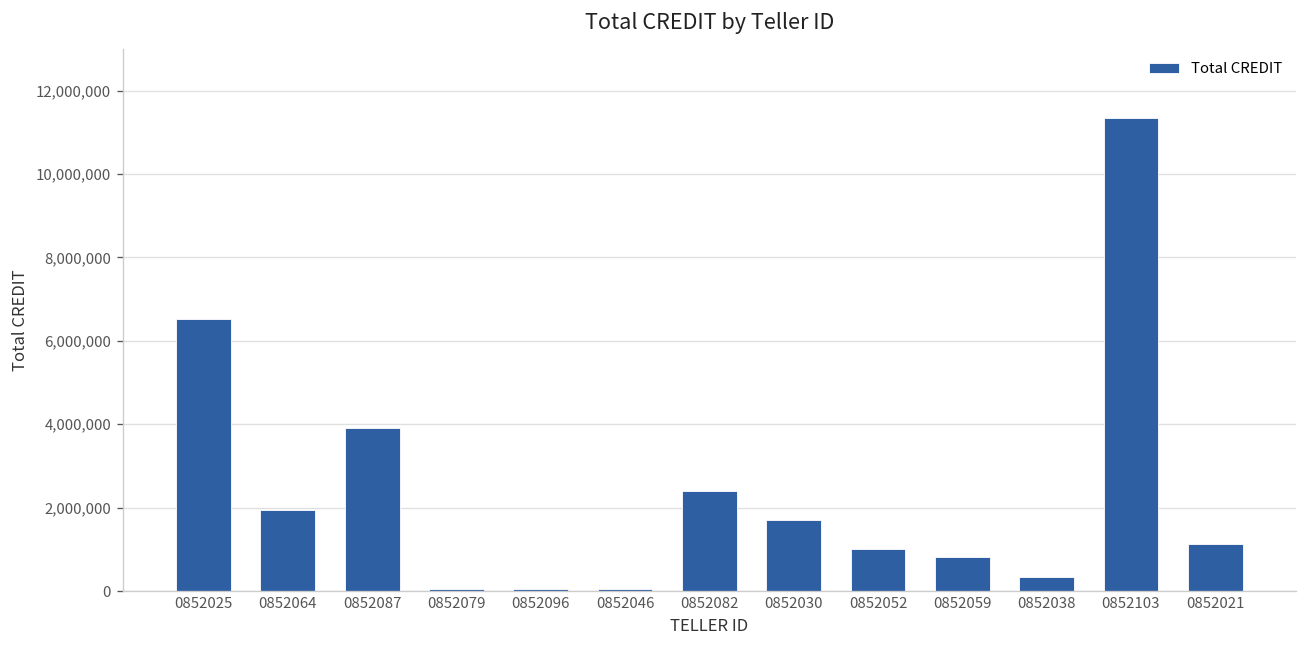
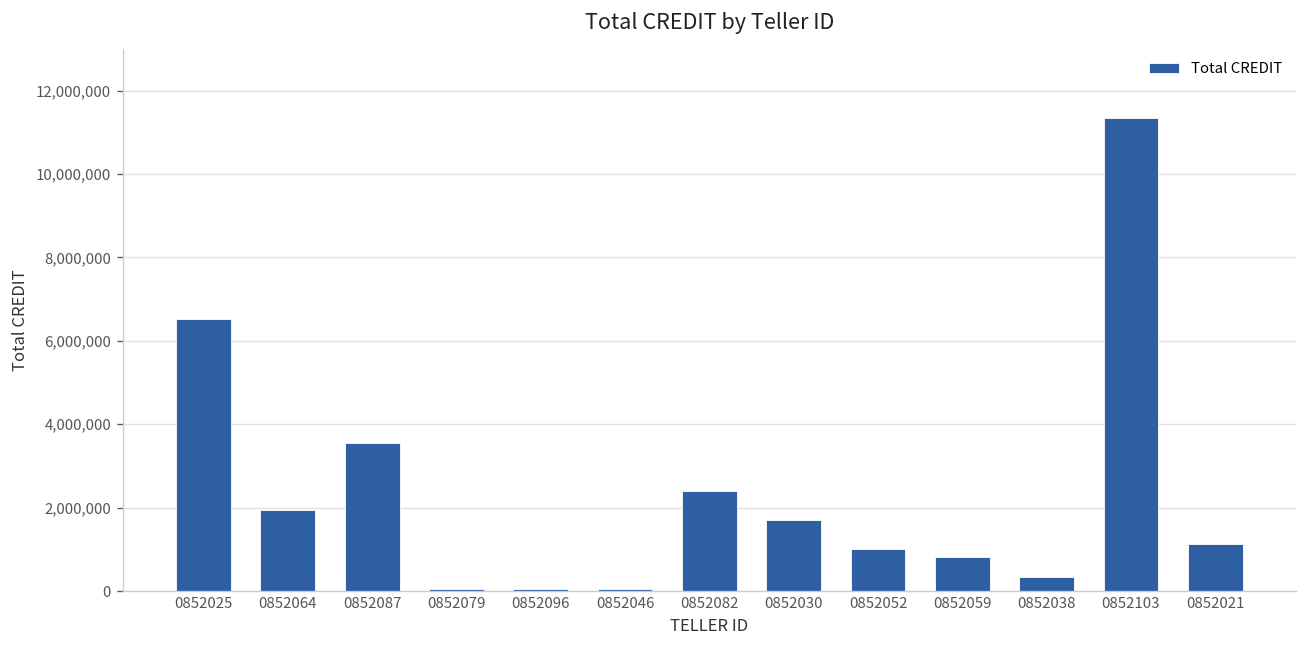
  {
    "0852025": "6,500,000",
    "0852064": "1,900,000",
-   "0852087": "3,900,000",
+   "0852087": "3,500,000",
    "0852082": "2,400,000",
    "0852030": "1,700,000",
    "0852052": "1,000,000",
    "0852059": "800,000",
    "0852038": "300,000",
    "0852103": "11,300,000",
    "0852021": "1,100,000"
  }
